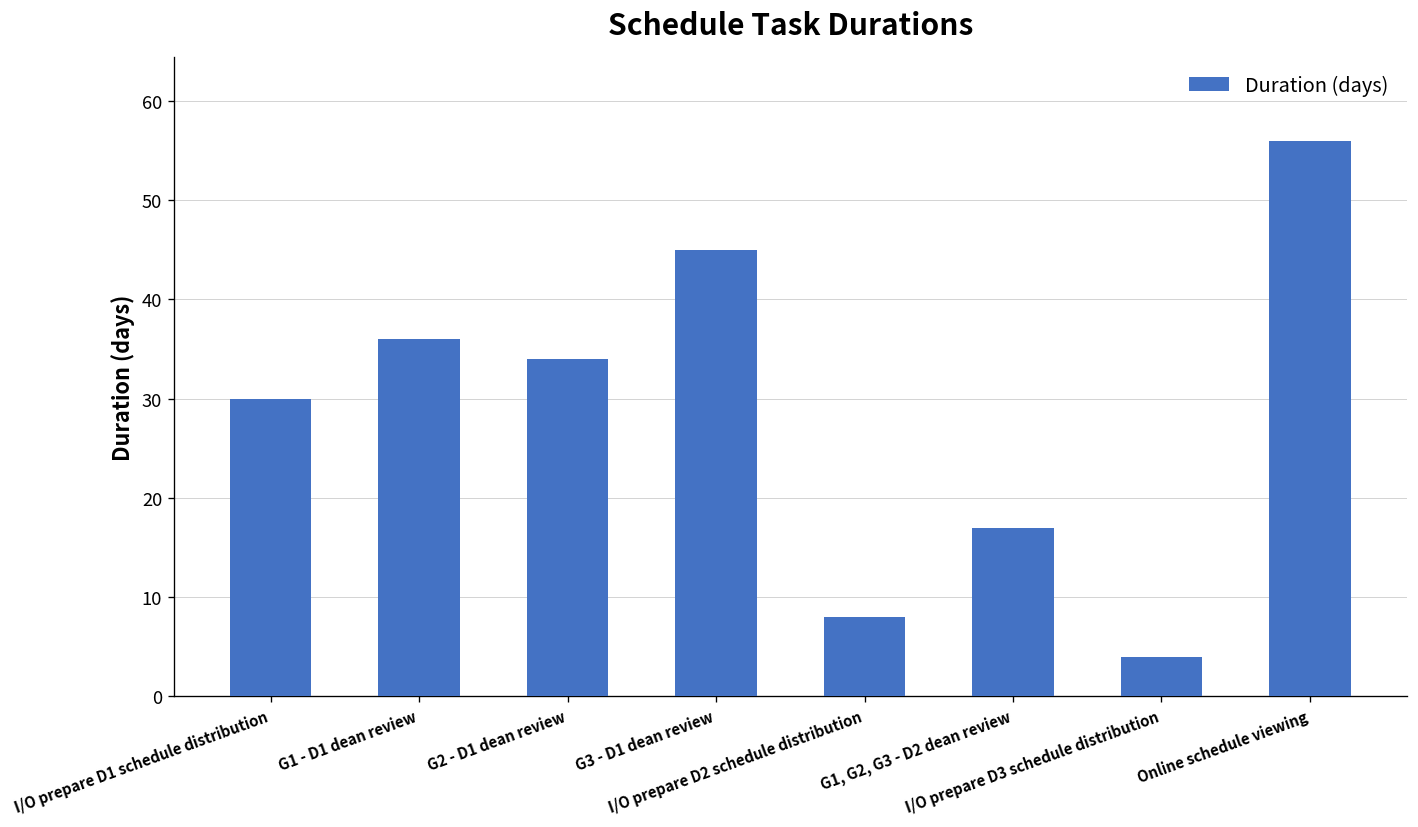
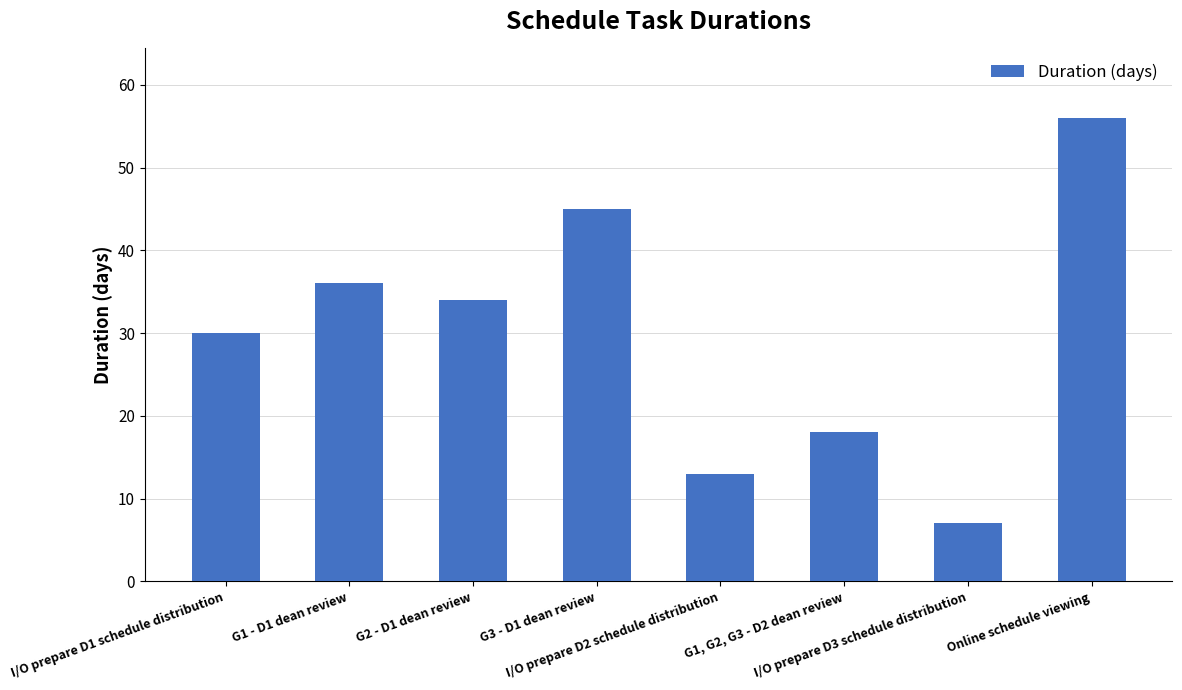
  {
    "I/O prepare D1 schedule distribution": 30,
    "G1 - D1 dean review": 36,
    "G2 - D1 dean review": 34,
    "G3 - D1 dean review": 45,
-   "I/O prepare D2 schedule distribution": 8,
-   "G1, G2, G3 - D2 dean review": 17,
-   "I/O prepare D3 schedule distribution": 4,
+   "I/O prepare D2 schedule distribution": 13,
+   "G1, G2, G3 - D2 dean review": 18,
+   "I/O prepare D3 schedule distribution": 7,
    "Online schedule viewing": 56
  }
